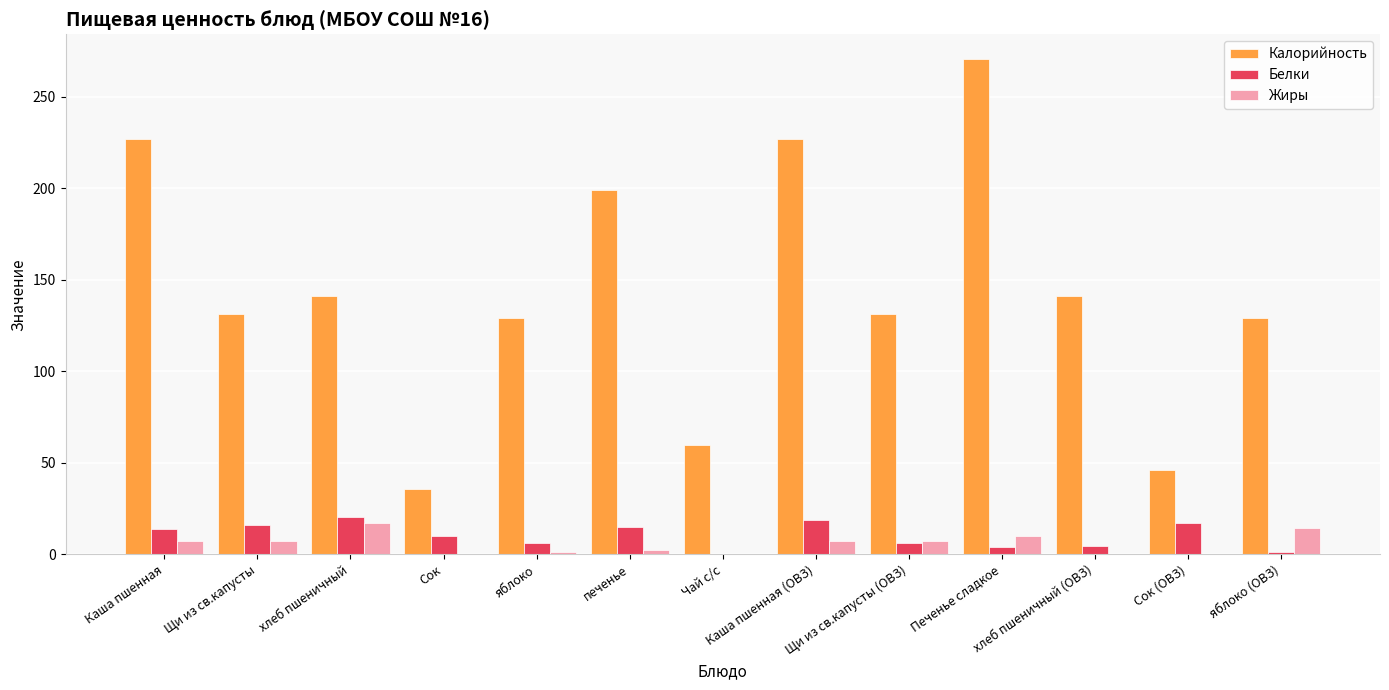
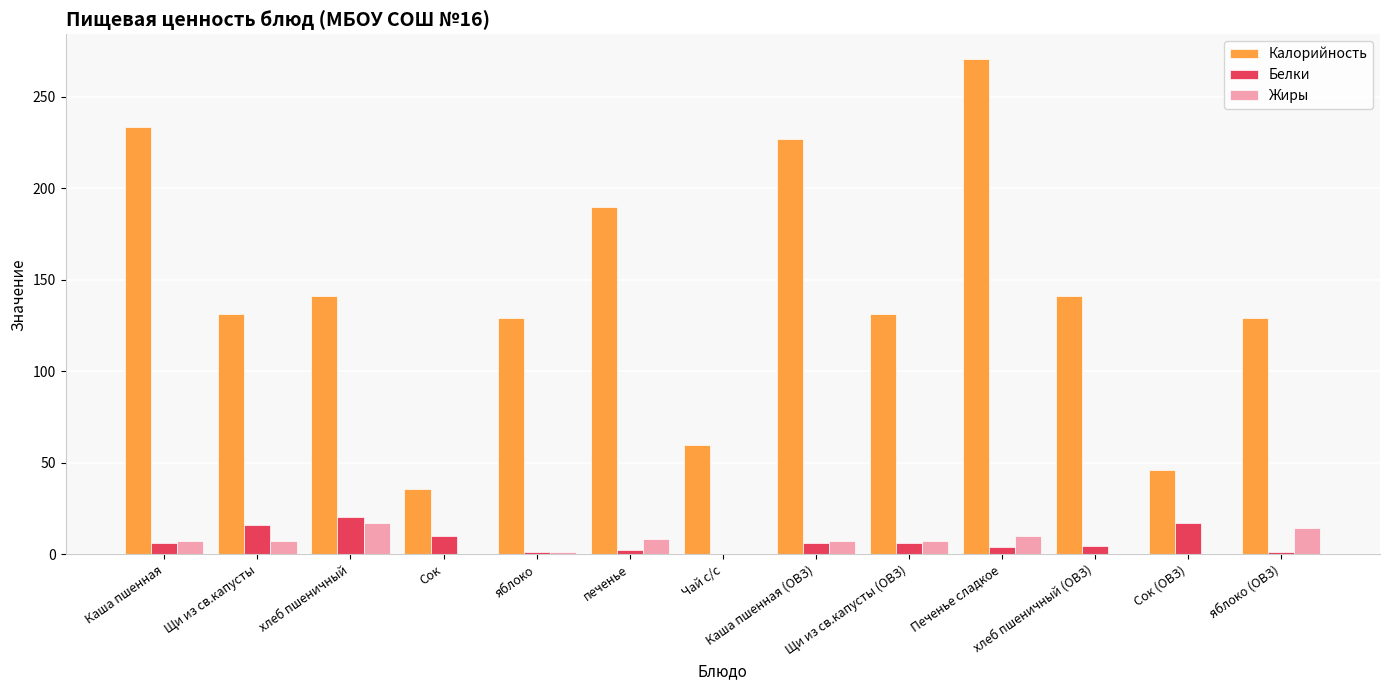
  {
    "Калорийность": {
-     "Каша пшенная": 227,
+     "Каша пшенная": 233,
      "Щи из св.капусты": 132,
      "хлеб пшеничный": 141,
      "Сок": 36,
      "яблоко": 129,
-     "печенье": 199,
+     "печенье": 190,
      "Чай с/с": 60,
      "Каша пшенная (ОВЗ)": 227,
      "Щи из св.капусты (ОВЗ)": 132,
      "Печенье сладкое": 271,
      "хлеб пшеничный (ОВЗ)": 141,
      "Сок (ОВЗ)": 46,
      "яблоко (ОВЗ)": 129
    },
    "Белки": {
-     "Каша пшенная": 14,
+     "Каша пшенная": 6,
      "Щи из св.капусты": 16,
      "хлеб пшеничный": 21,
      "Сок": 10,
-     "яблоко": 6,
-     "печенье": 15,
+     "яблоко": 1,
+     "печенье": 2,
      "Чай с/с": 0,
-     "Каша пшенная (ОВЗ)": 19,
+     "Каша пшенная (ОВЗ)": 6,
      "Щи из св.капусты (ОВЗ)": 6,
      "Печенье сладкое": 4,
      "хлеб пшеничный (ОВЗ)": 5,
      "Сок (ОВЗ)": 17
    },
    "Жиры": {
      "Каша пшенная": 7,
      "Щи из св.капусты": 8,
      "хлеб пшеничный": 17,
-     "печенье": 3,
+     "печенье": 9,
      "Чай с/с": 0,
      "Каша пшенная (ОВЗ)": 7,
      "Щи из св.капусты (ОВЗ)": 8,
      "Печенье сладкое": 10,
      "яблоко (ОВЗ)": 14
    }
  }
